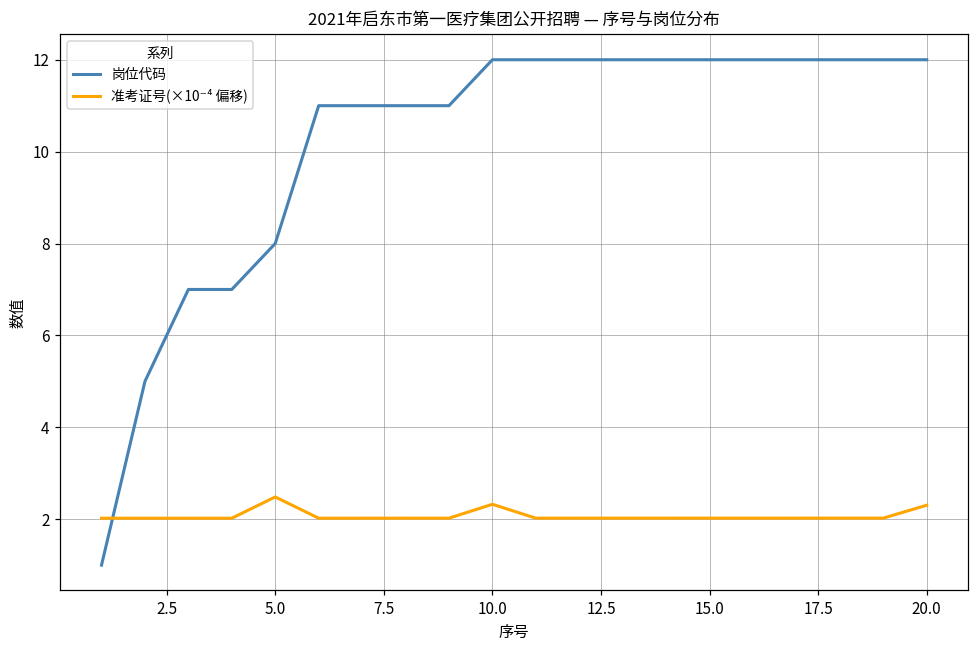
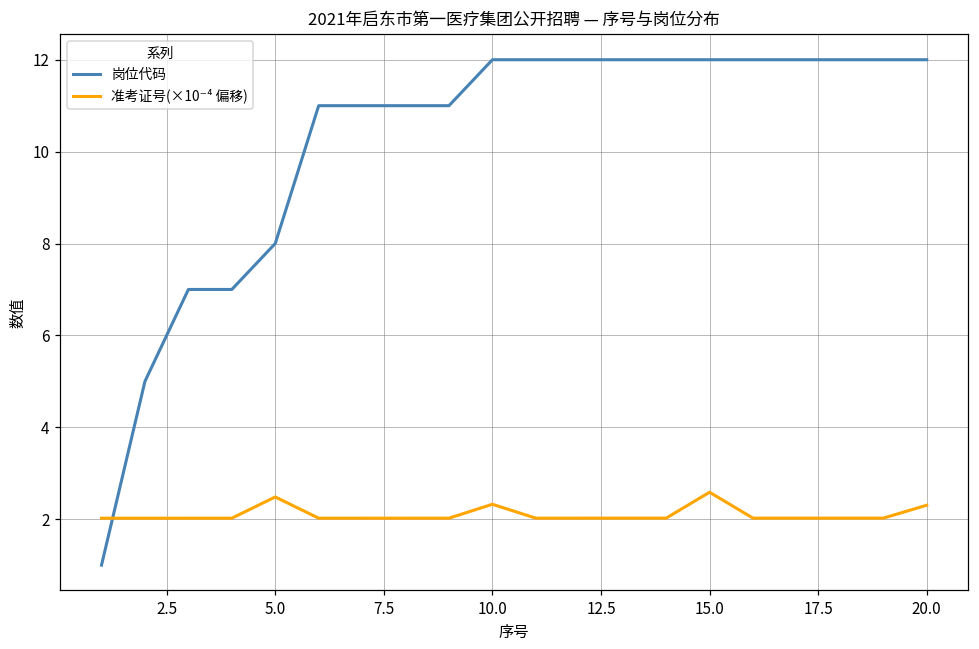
  {
    "岗位代码": {
      "5.0": 8.0,
      "10.0": 12.0,
      "15.0": 12.0,
      "20.0": 12.0
    },
    "准考证号(×10⁻⁴ 偏移)": {
      "5.0": 2.5,
      "10.0": 2.3,
-     "15.0": 2.0,
+     "15.0": 2.6,
      "20.0": 2.3
    }
  }
